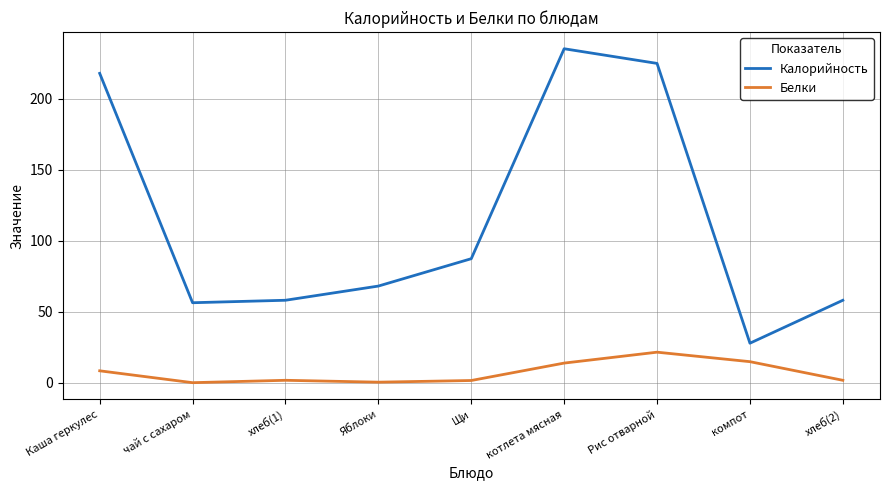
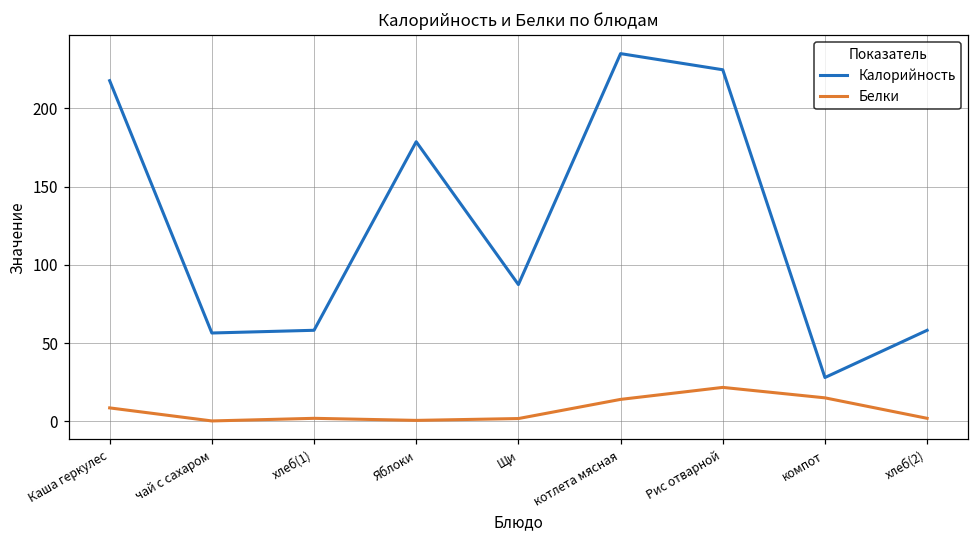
  {
    "Калорийность": {
      "Каша геркулес": 218,
      "чай с сахаром": 56,
      "хлеб(1)": 58,
-     "Яблоки": 68,
+     "Яблоки": 179,
      "Щи": 87,
      "котлета мясная": 235,
      "Рис отварной": 225,
      "компот": 28,
      "хлеб(2)": 58
    },
    "Белки": {
      "Каша геркулес": 9,
      "чай с сахаром": 0,
      "хлеб(1)": 2,
      "Яблоки": 1,
      "Щи": 2,
      "котлета мясная": 14,
      "Рис отварной": 22,
      "компот": 15,
      "хлеб(2)": 2
    }
  }
